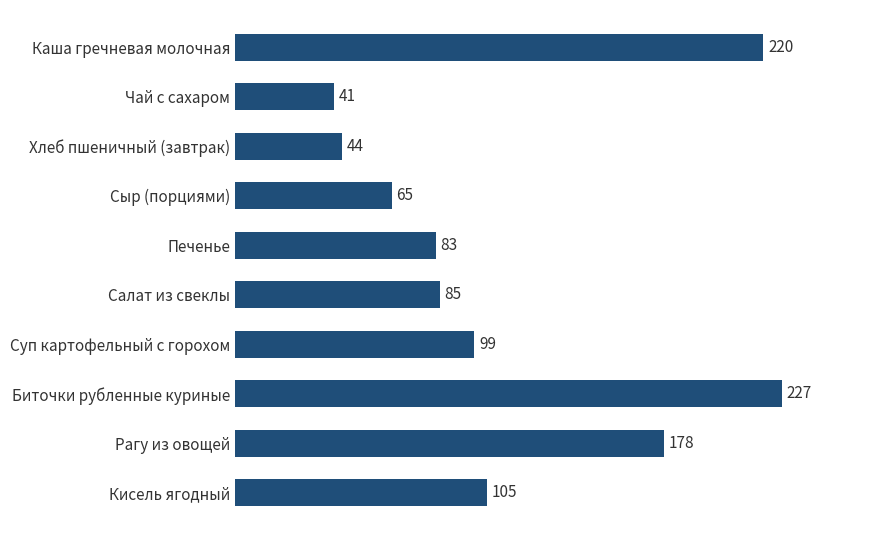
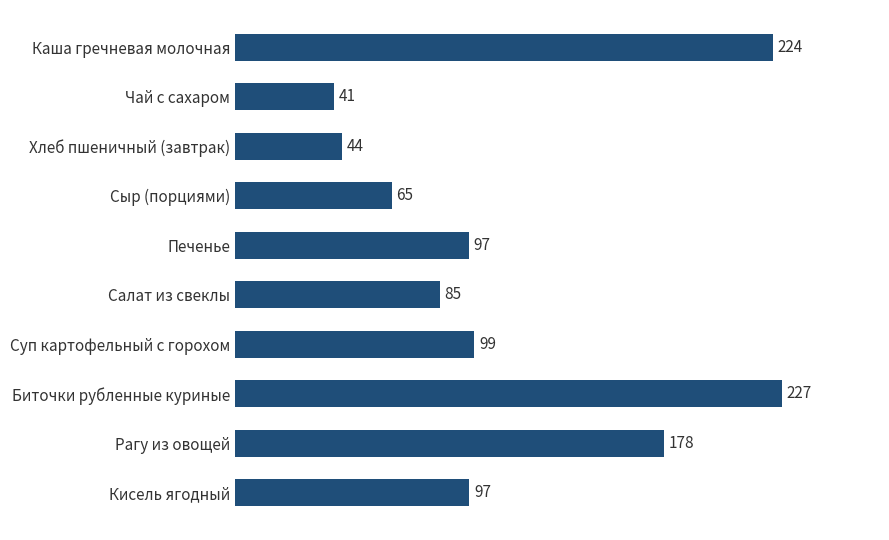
  {
-   "Каша гречневая молочная": 220,
+   "Каша гречневая молочная": 224,
    "Чай с сахаром": 41,
    "Хлеб пшеничный (завтрак)": 44,
    "Сыр (порциями)": 65,
-   "Печенье": 83,
+   "Печенье": 97,
    "Салат из свеклы": 85,
    "Суп картофельный с горохом": 99,
    "Биточки рубленные куриные": 227,
    "Рагу из овощей": 178,
-   "Кисель ягодный": 105
+   "Кисель ягодный": 97
  }
